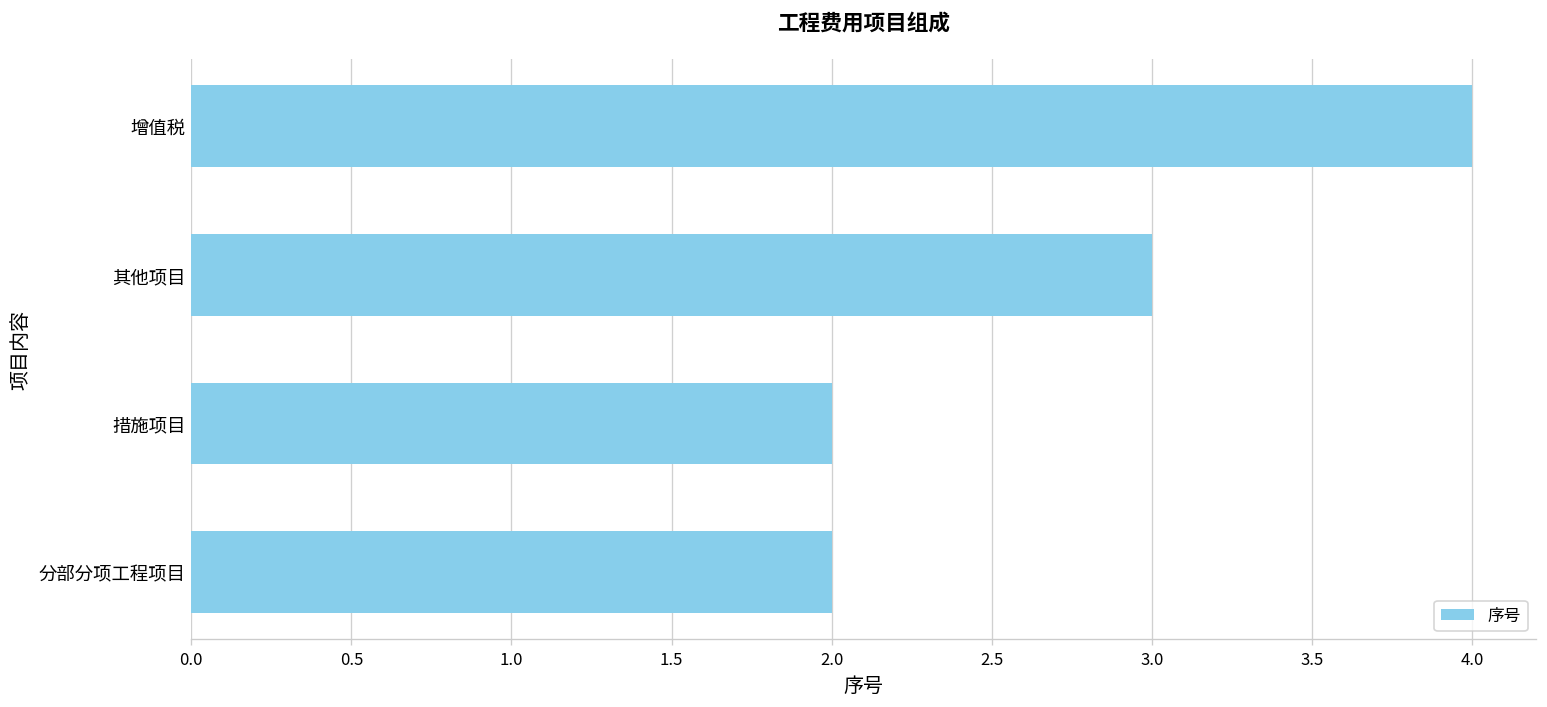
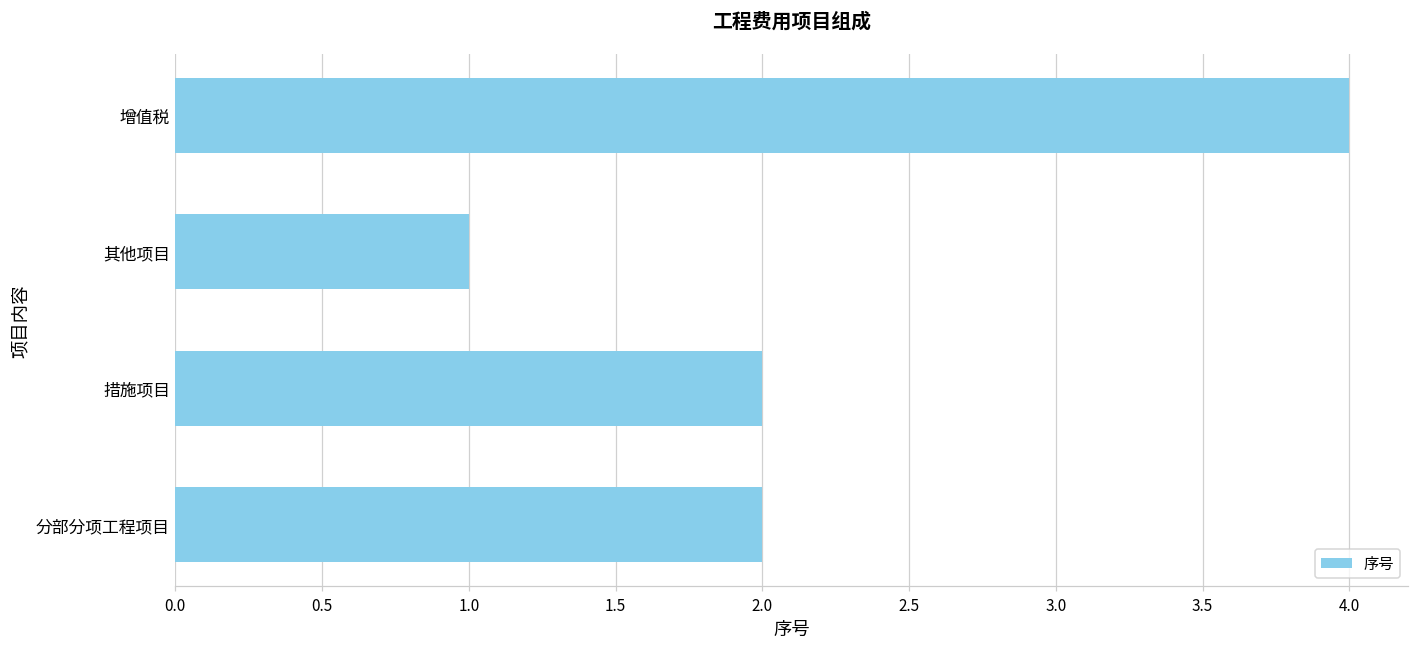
  {
    "增值税": 4,
-   "其他项目": 3,
+   "其他项目": 1,
    "措施项目": 2,
    "分部分项工程项目": 2
  }
